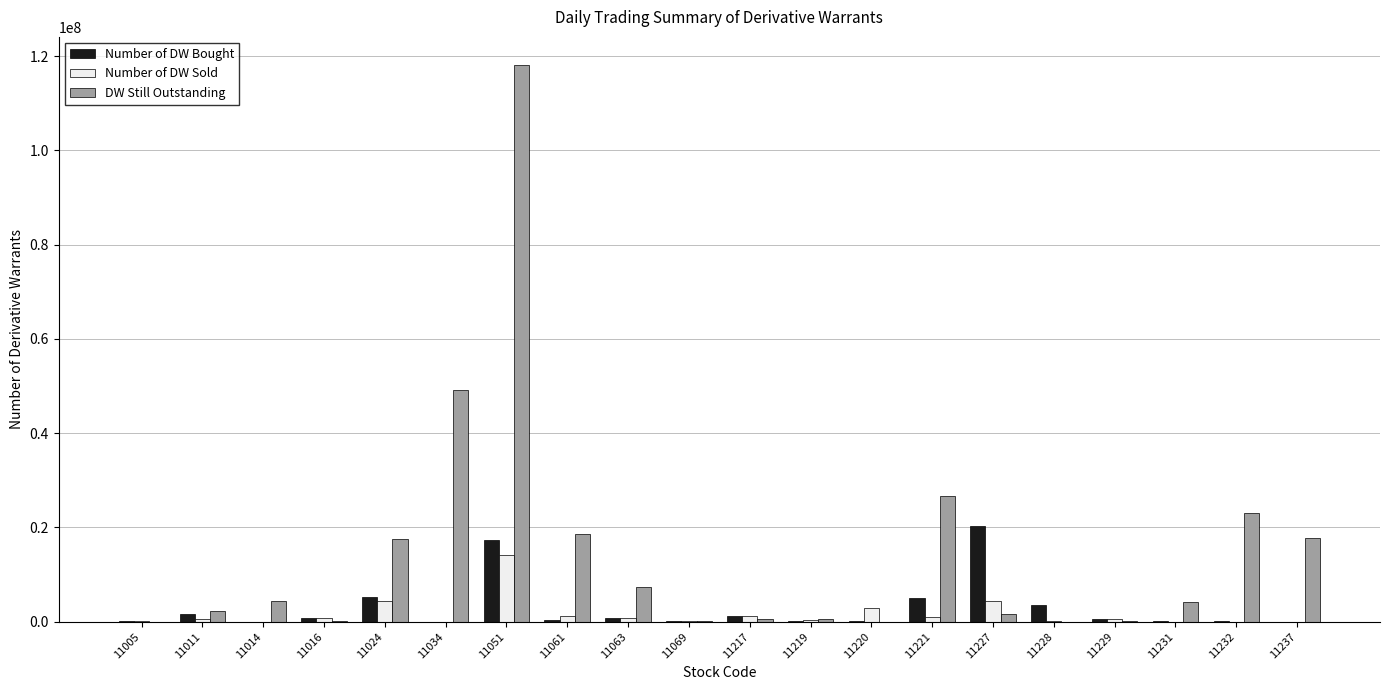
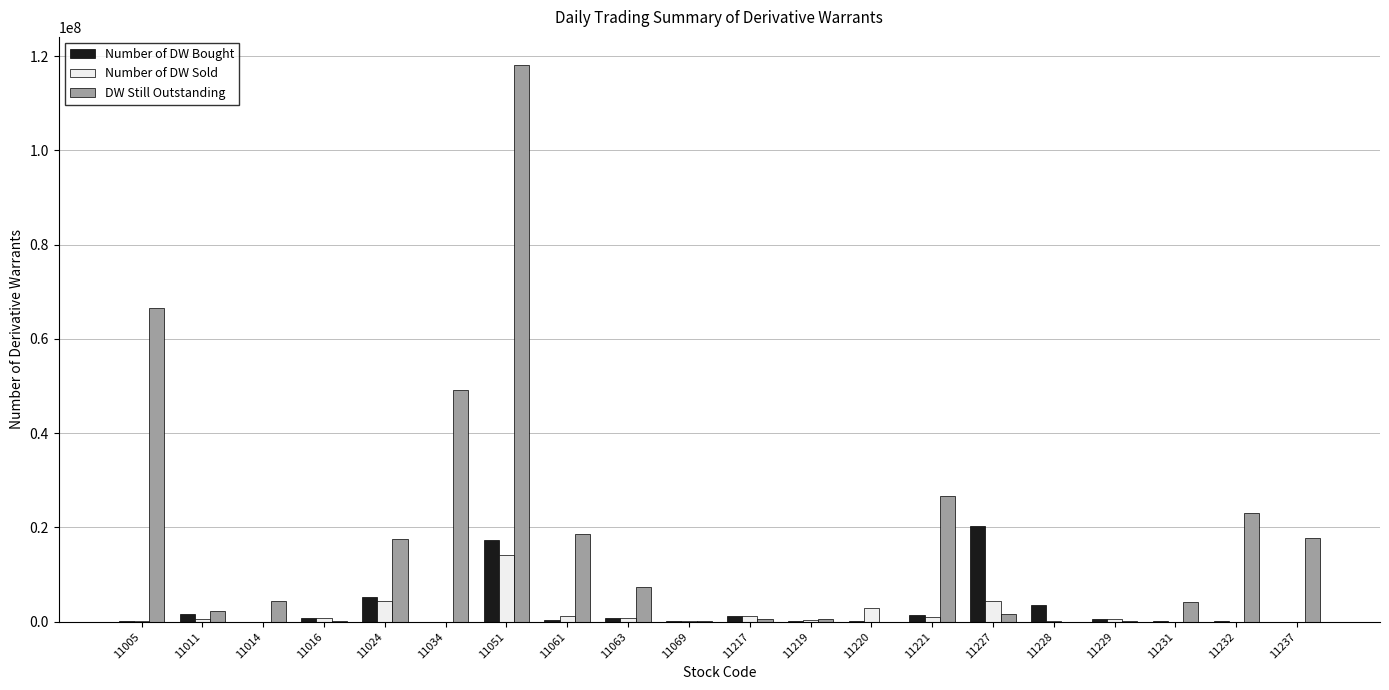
  {
    "Number of DW Bought": {
      "11011": 2000000,
      "11014": 0,
      "11016": 1000000,
      "11024": 5000000,
      "11034": 0,
      "11051": 17000000,
      "11063": 1000000,
      "11217": 1000000,
-     "11221": 5000000,
+     "11221": 1000000,
      "11227": 20000000,
      "11228": 4000000,
      "11229": 1000000,
      "11237": 0
    },
    "Number of DW Sold": {
      "11011": 1000000,
      "11014": 0,
      "11016": 1000000,
      "11024": 4000000,
      "11034": 0,
      "11051": 14000000,
      "11061": 1000000,
      "11063": 1000000,
      "11217": 1000000,
      "11220": 3000000,
      "11221": 1000000,
      "11227": 4000000,
      "11229": 1000000,
      "11231": 0,
      "11237": 0
    },
    "DW Still Outstanding": {
-     "11005": 0,
+     "11005": 66000000,
      "11011": 2000000,
      "11014": 4000000,
      "11024": 18000000,
      "11034": 49000000,
      "11051": 118000000,
      "11061": 19000000,
      "11063": 7000000,
      "11217": 1000000,
      "11219": 1000000,
      "11221": 27000000,
      "11227": 2000000,
      "11228": 0,
      "11231": 4000000,
      "11232": 23000000,
      "11237": 18000000
    }
  }
